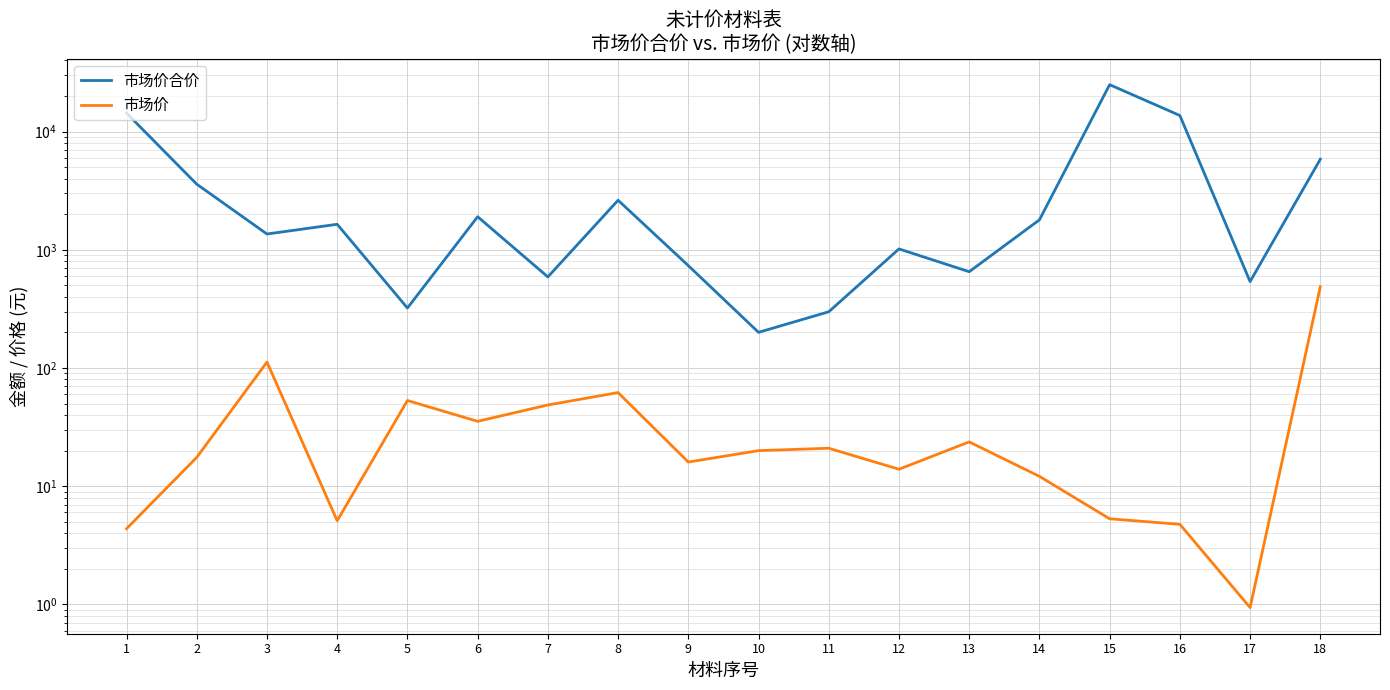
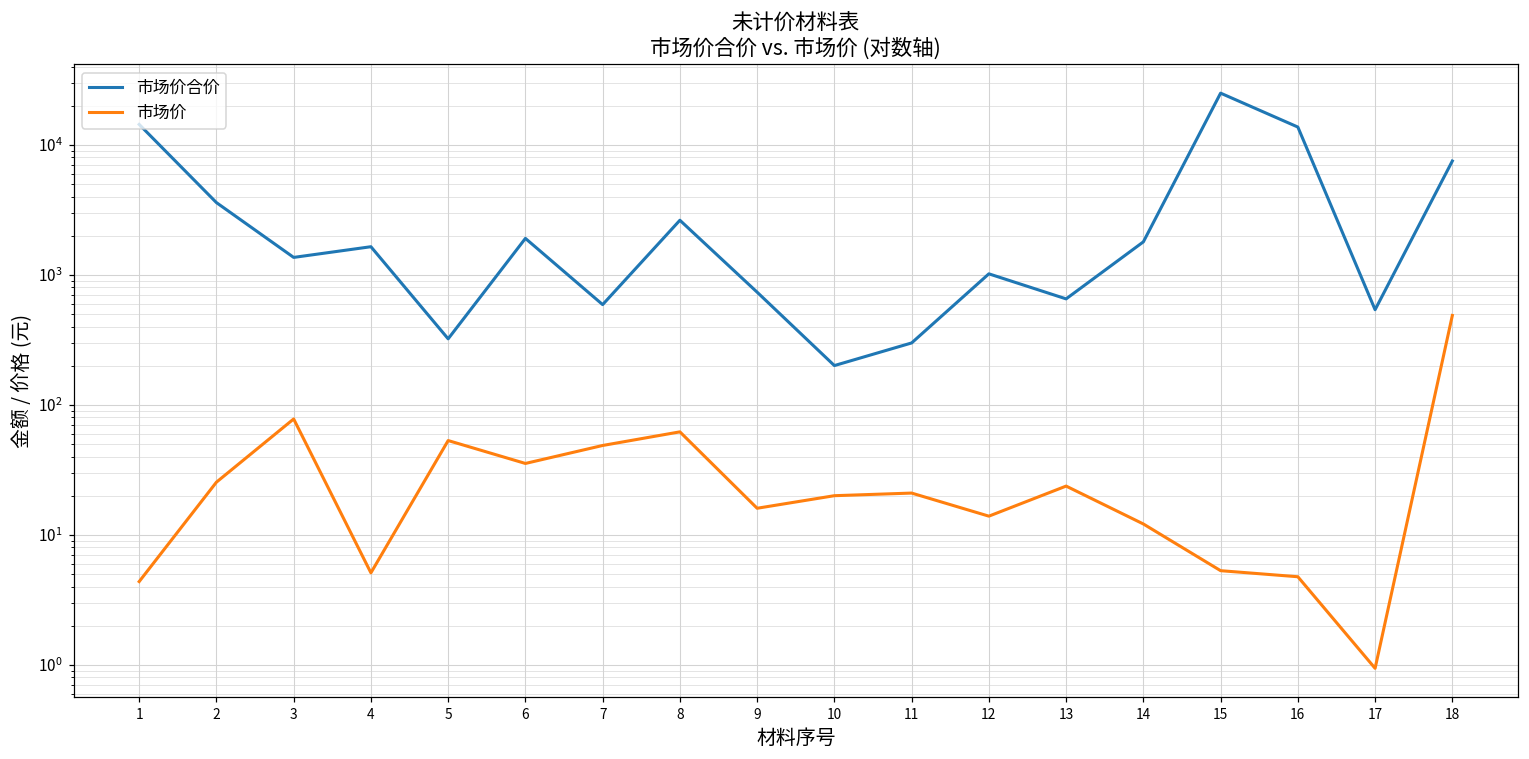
  {
    "市场价合价": {
      "2": 3600,
      "3": 1400,
      "4": 1600,
      "5": 320,
      "6": 1900,
      "7": 600,
      "8": 2600,
      "9": 700,
      "10": 200,
      "11": 300,
      "12": 1000,
      "13": 700,
      "14": 1800,
      "15": 25000,
      "16": 14000,
      "17": 500,
-     "18": 6000
+     "18": 8000
    },
    "市场价": {
      "1": 4.4,
-     "2": 18,
-     "3": 110,
+     "2": 25,
+     "3": 80,
      "4": 5,
      "5": 50,
      "6": 35,
      "7": 49,
      "8": 60,
      "9": 16,
      "10": 20,
      "11": 21,
      "12": 14,
      "13": 24,
      "14": 12,
      "15": 5,
      "16": 4.8,
      "17": 0.9,
      "18": 490
    }
  }
